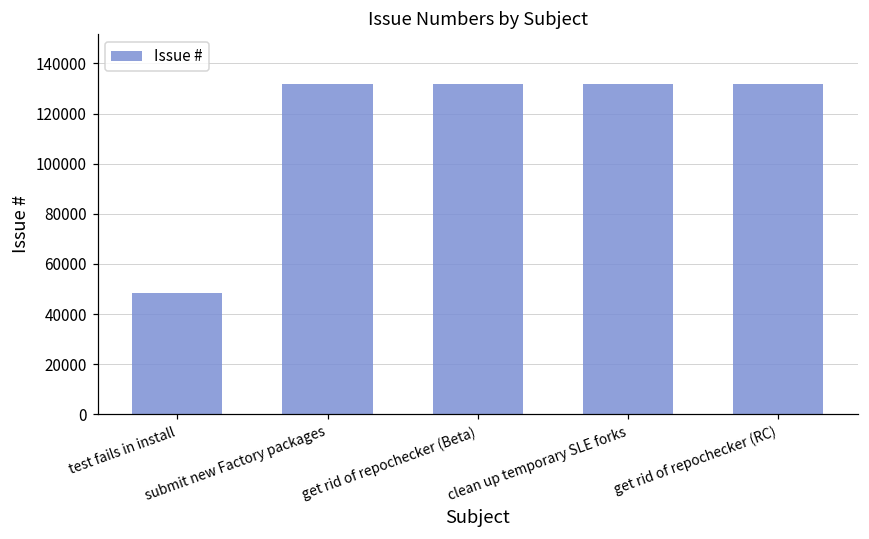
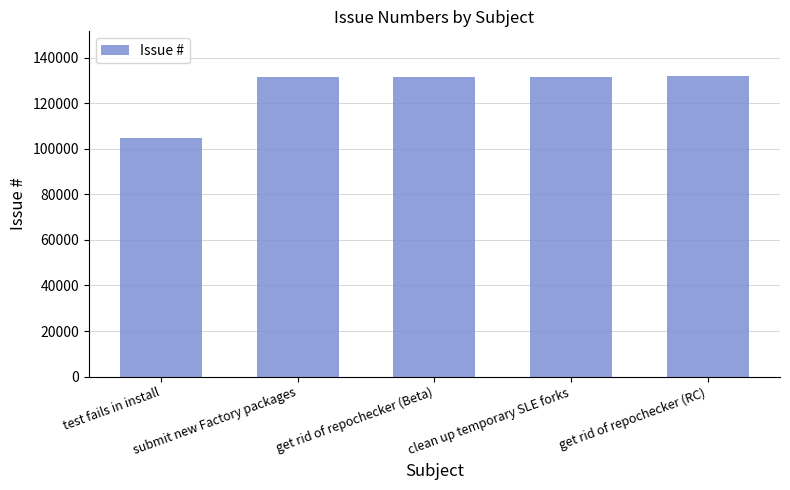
  {
-   "test fails in install": 48000,
+   "test fails in install": 105000,
    "submit new Factory packages": 132000,
    "get rid of repochecker (Beta)": 132000,
    "clean up temporary SLE forks": 132000,
    "get rid of repochecker (RC)": 132000
  }
